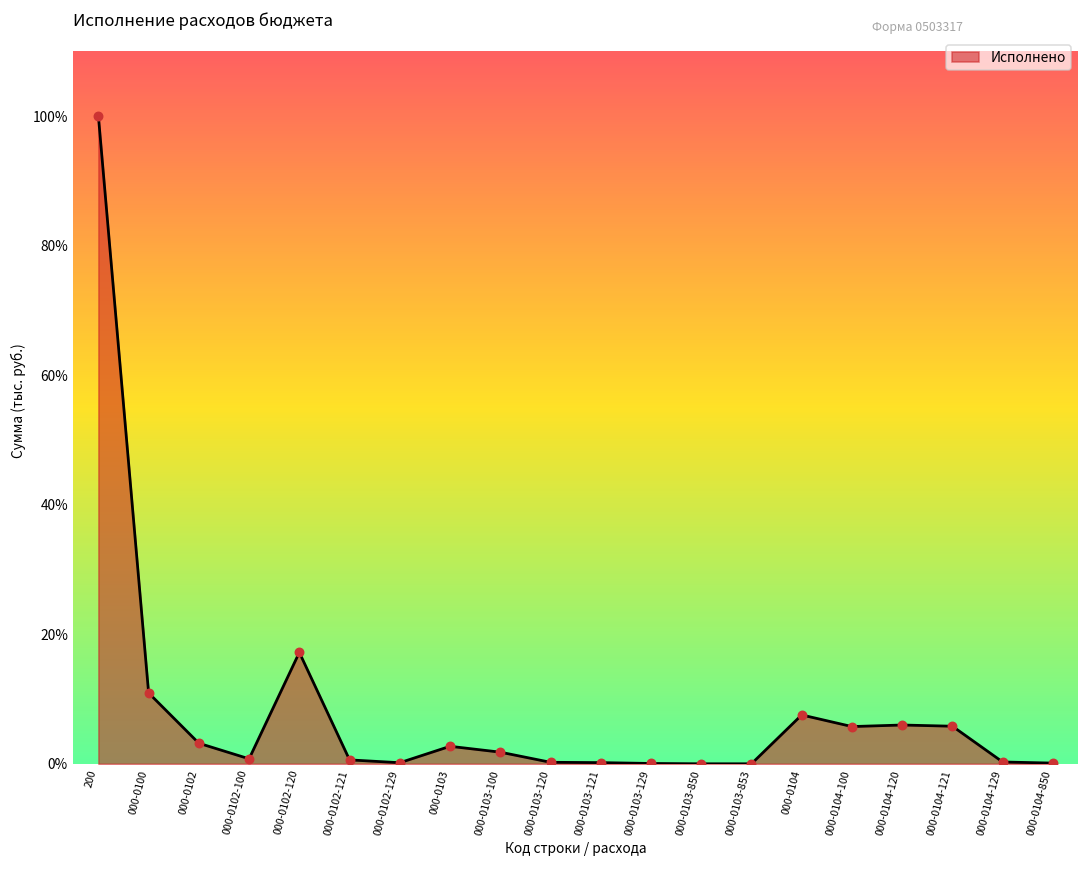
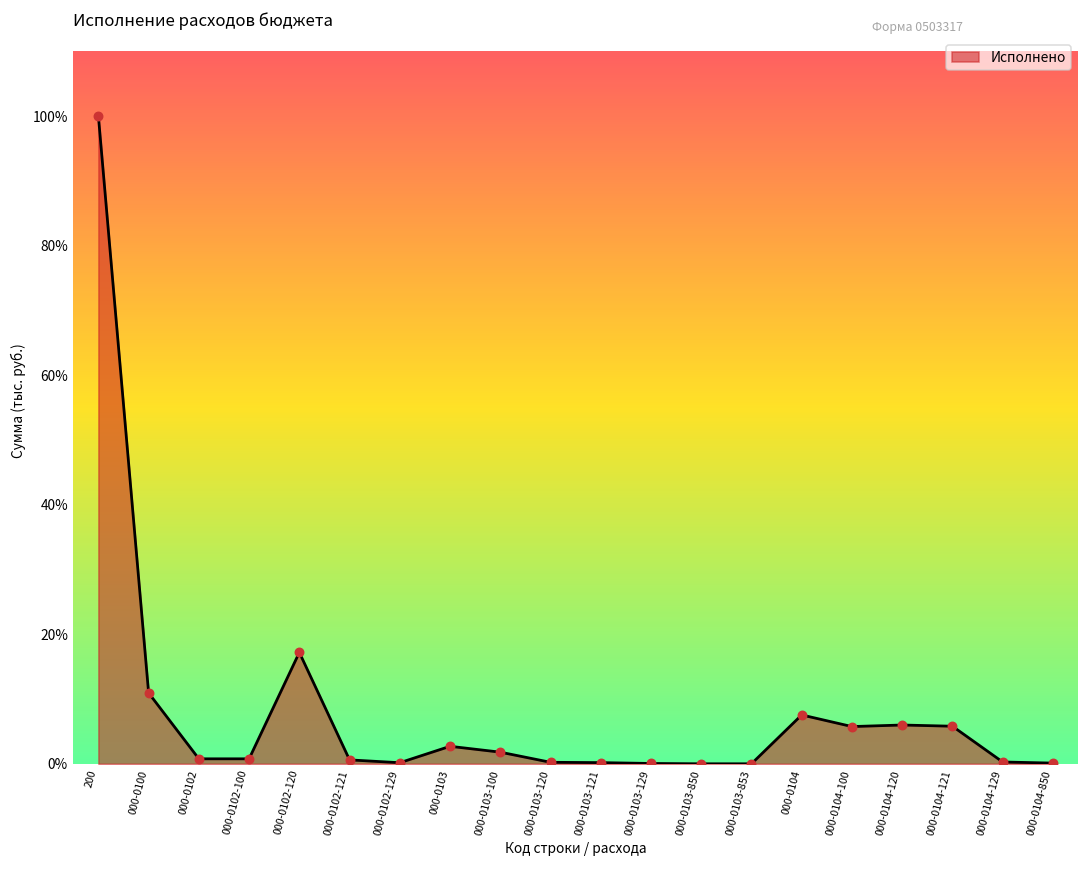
  {
    "200": "100%",
    "000-0100": "11%",
-   "000-0102": "3%",
+   "000-0102": "1%",
    "000-0102-100": "1%",
    "000-0102-120": "17%",
    "000-0102-121": "1%",
    "000-0102-129": "0%",
    "000-0103": "3%",
    "000-0103-100": "2%",
    "000-0103-120": "0%",
    "000-0103-121": "0%",
    "000-0103-129": "0%",
    "000-0103-850": "0%",
    "000-0103-853": "0%",
    "000-0104": "8%",
    "000-0104-100": "6%",
    "000-0104-120": "6%",
    "000-0104-121": "6%",
    "000-0104-129": "0%",
    "000-0104-850": "0%"
  }
